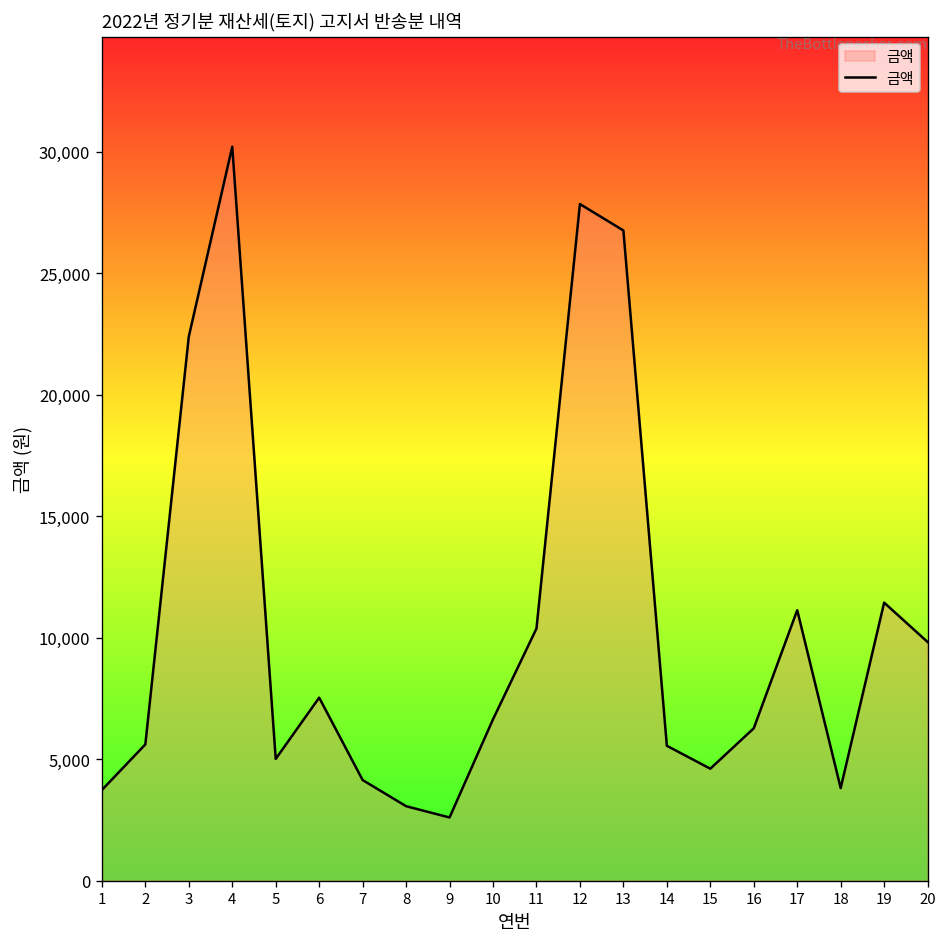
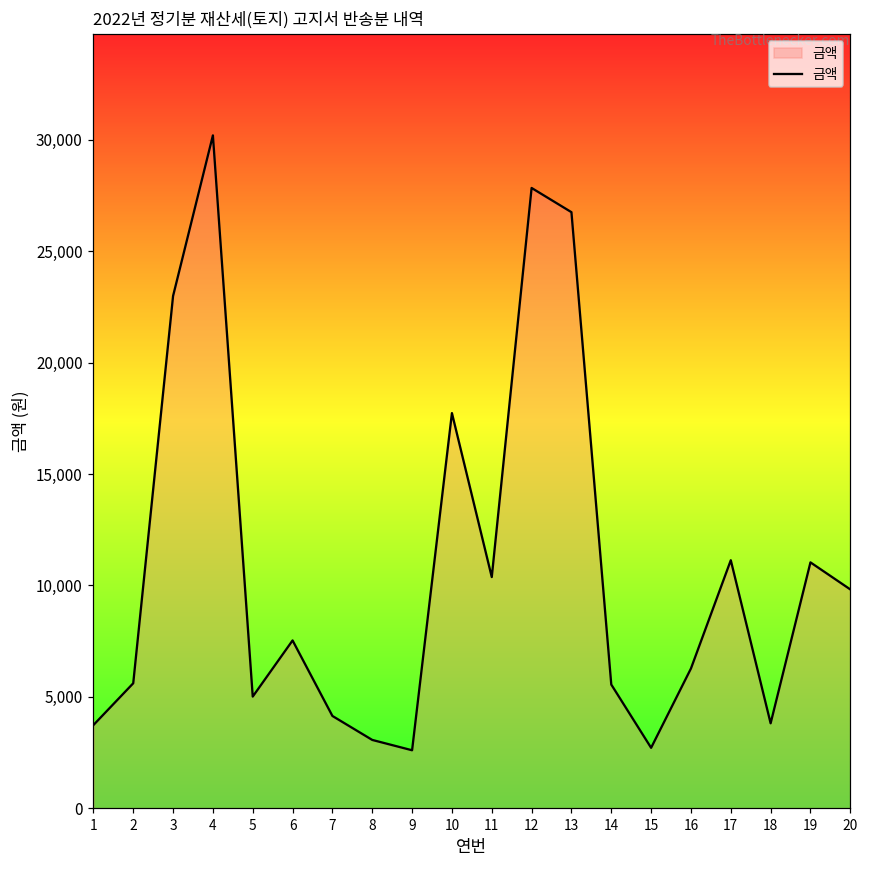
  {
    "1": "3,700",
    "2": "5,600",
-   "3": "22,400",
+   "3": "23,000",
    "4": "30,200",
    "5": "5,000",
    "6": "7,500",
    "7": "4,100",
    "8": "3,100",
    "9": "2,600",
-   "10": "6,600",
+   "10": "17,700",
    "11": "10,400",
    "12": "27,800",
    "13": "26,800",
    "14": "5,600",
-   "15": "4,600",
+   "15": "2,700",
    "16": "6,300",
    "17": "11,100",
    "18": "3,800",
-   "19": "11,400",
+   "19": "11,000",
    "20": "9,800"
  }
